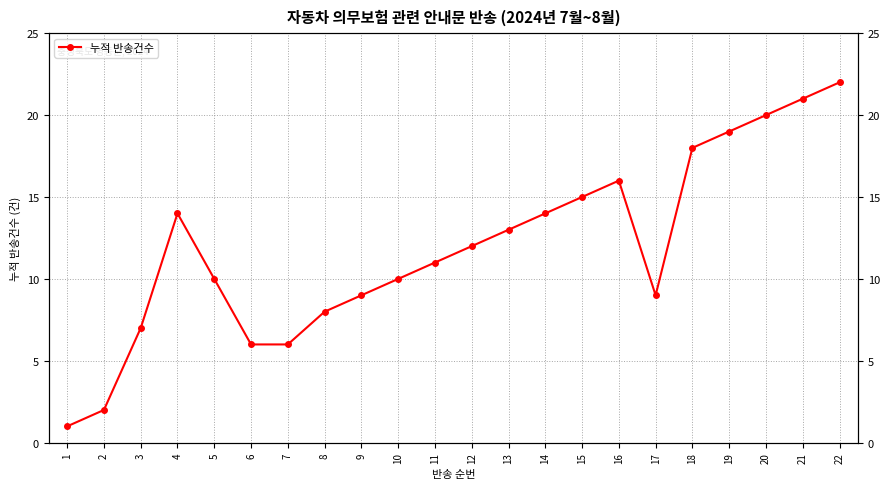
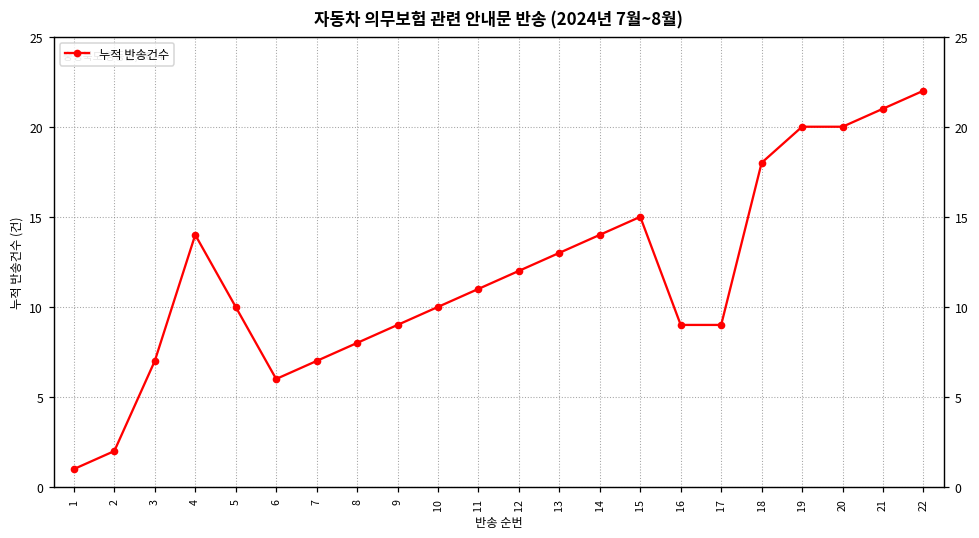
  {
    "1": 1,
    "2": 2,
    "3": 7,
    "4": 14,
    "5": 10,
    "6": 6,
-   "7": 6,
+   "7": 7,
    "8": 8,
    "9": 9,
    "10": 10,
    "11": 11,
    "12": 12,
    "13": 13,
    "14": 14,
    "15": 15,
-   "16": 16,
+   "16": 9,
    "17": 9,
    "18": 18,
-   "19": 19,
+   "19": 20,
    "20": 20,
    "21": 21,
    "22": 22
  }
